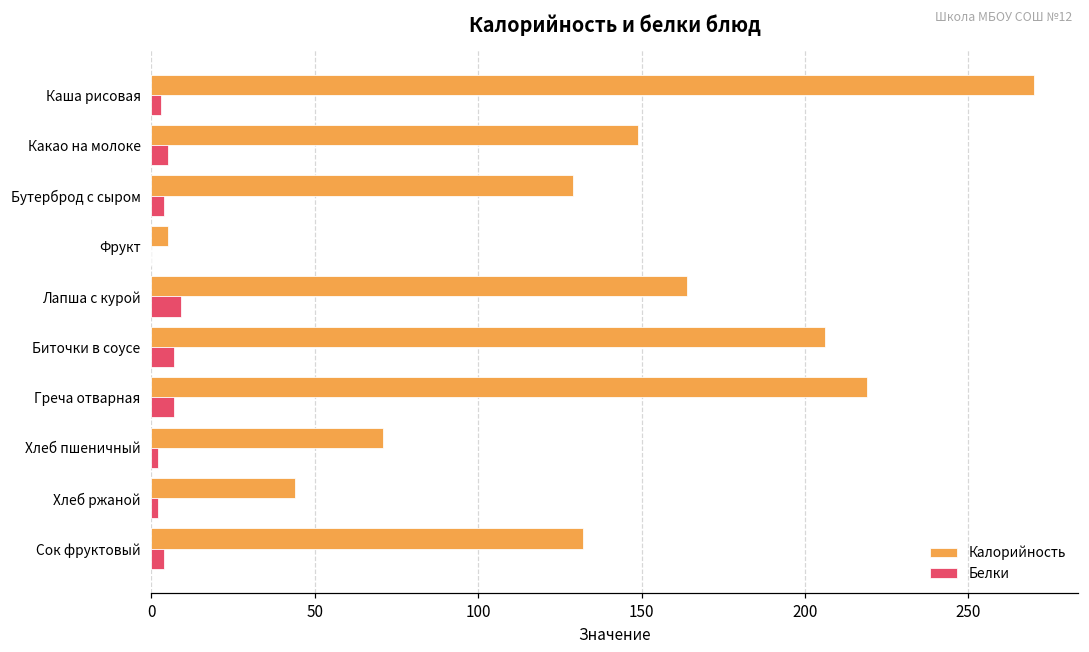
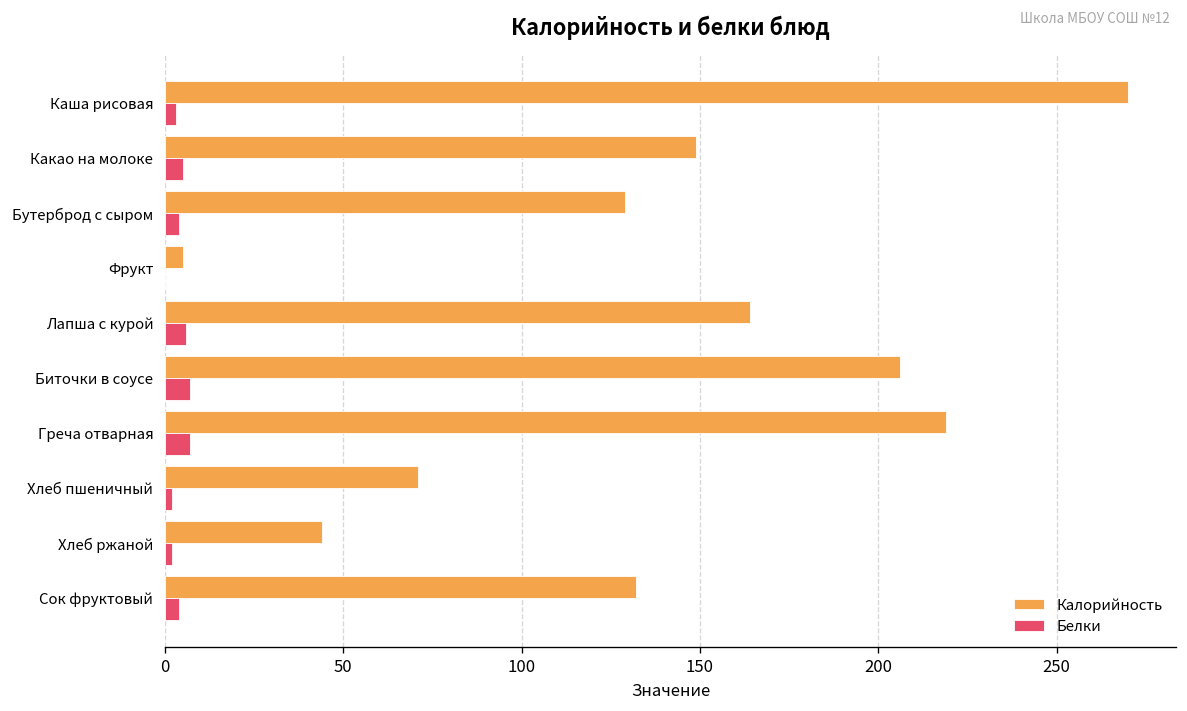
  {
    "Калорийность": {
      "Каша рисовая": 270,
      "Какао на молоке": 149,
      "Бутерброд с сыром": 129,
      "Фрукт": 5,
      "Лапша с курой": 164,
      "Биточки в соусе": 206,
      "Греча отварная": 219,
      "Хлеб пшеничный": 71,
      "Хлеб ржаной": 44,
      "Сок фруктовый": 132
    },
    "Белки": {
      "Каша рисовая": 3,
      "Какао на молоке": 5,
      "Бутерброд с сыром": 4,
      "Фрукт": 0,
-     "Лапша с курой": 9,
+     "Лапша с курой": 6,
      "Биточки в соусе": 7,
      "Греча отварная": 7,
      "Хлеб пшеничный": 2,
      "Хлеб ржаной": 2,
      "Сок фруктовый": 4
    }
  }
